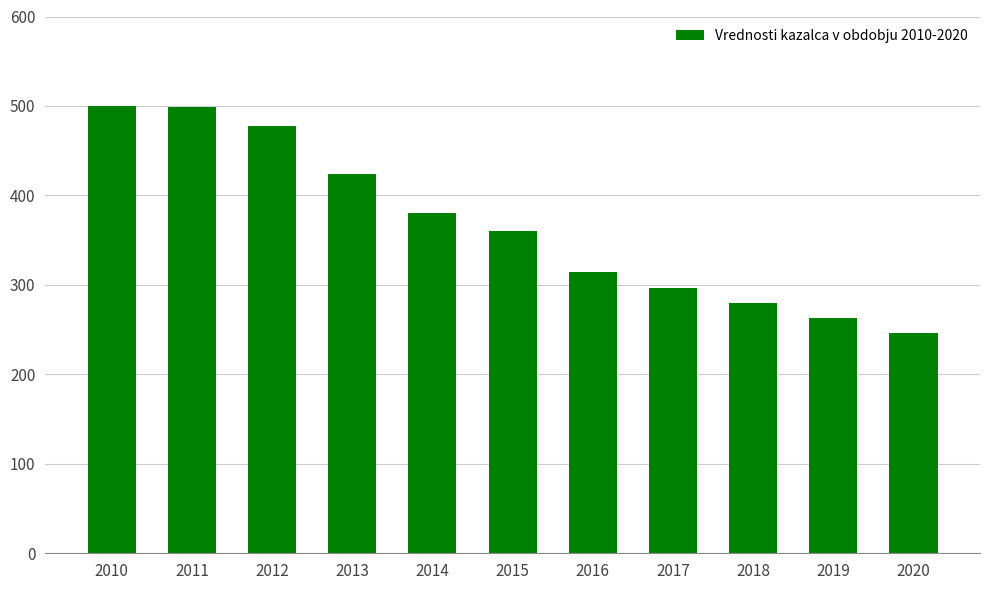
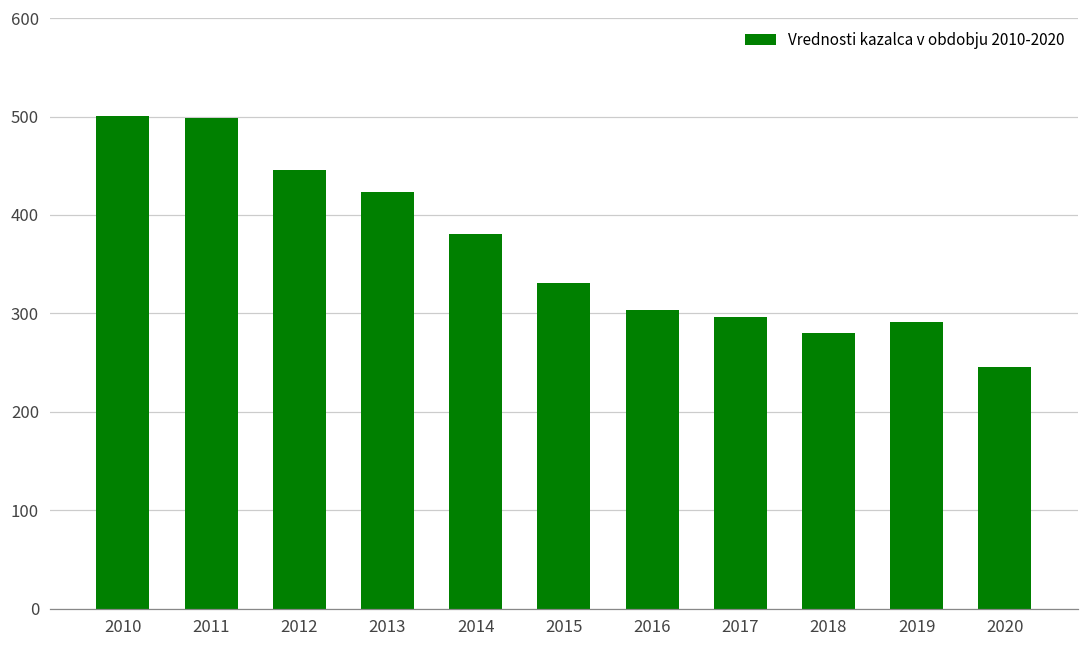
  {
    "2010": 500,
    "2011": 500,
-   "2012": 480,
+   "2012": 450,
    "2013": 420,
    "2014": 380,
-   "2015": 360,
-   "2016": 310,
+   "2015": 330,
+   "2016": 300,
    "2017": 300,
    "2018": 280,
-   "2019": 260,
+   "2019": 290,
    "2020": 250
  }
